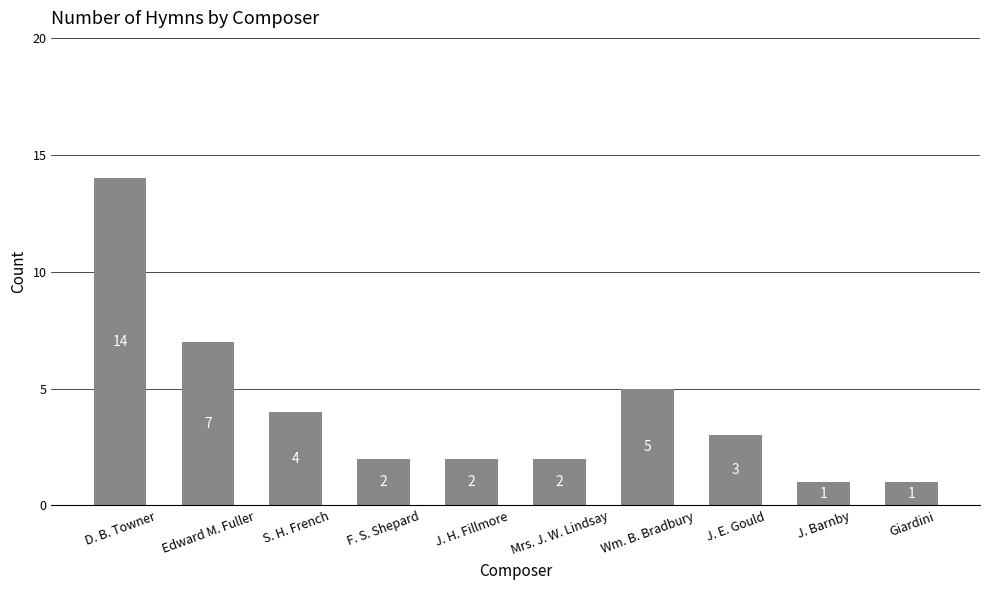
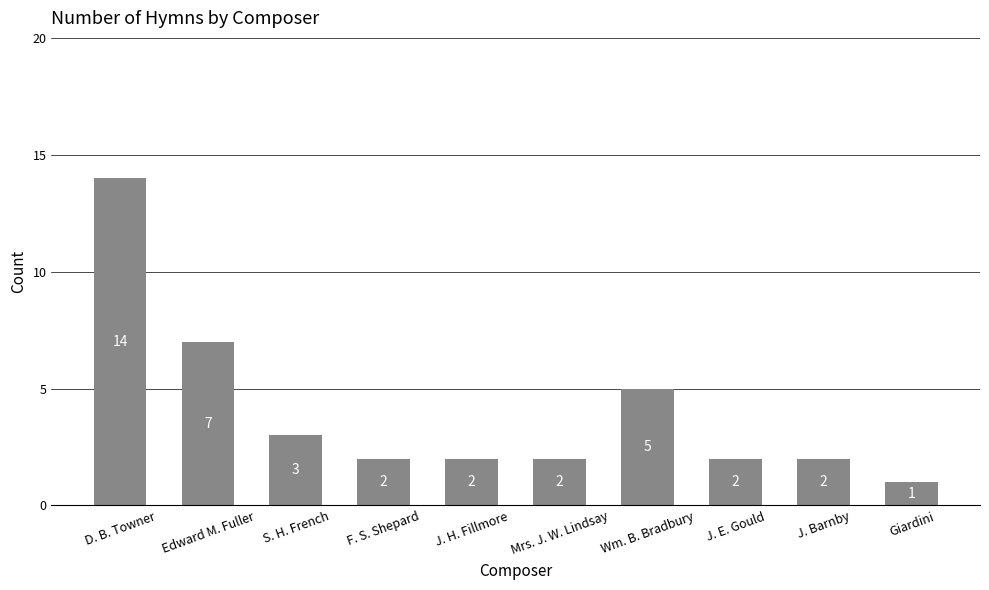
  {
    "D. B. Towner": 14,
    "Edward M. Fuller": 7,
-   "S. H. French": 4,
+   "S. H. French": 3,
    "F. S. Shepard": 2,
    "J. H. Fillmore": 2,
    "Mrs. J. W. Lindsay": 2,
    "Wm. B. Bradbury": 5,
-   "J. E. Gould": 3,
-   "J. Barnby": 1,
+   "J. E. Gould": 2,
+   "J. Barnby": 2,
    "Giardini": 1
  }
